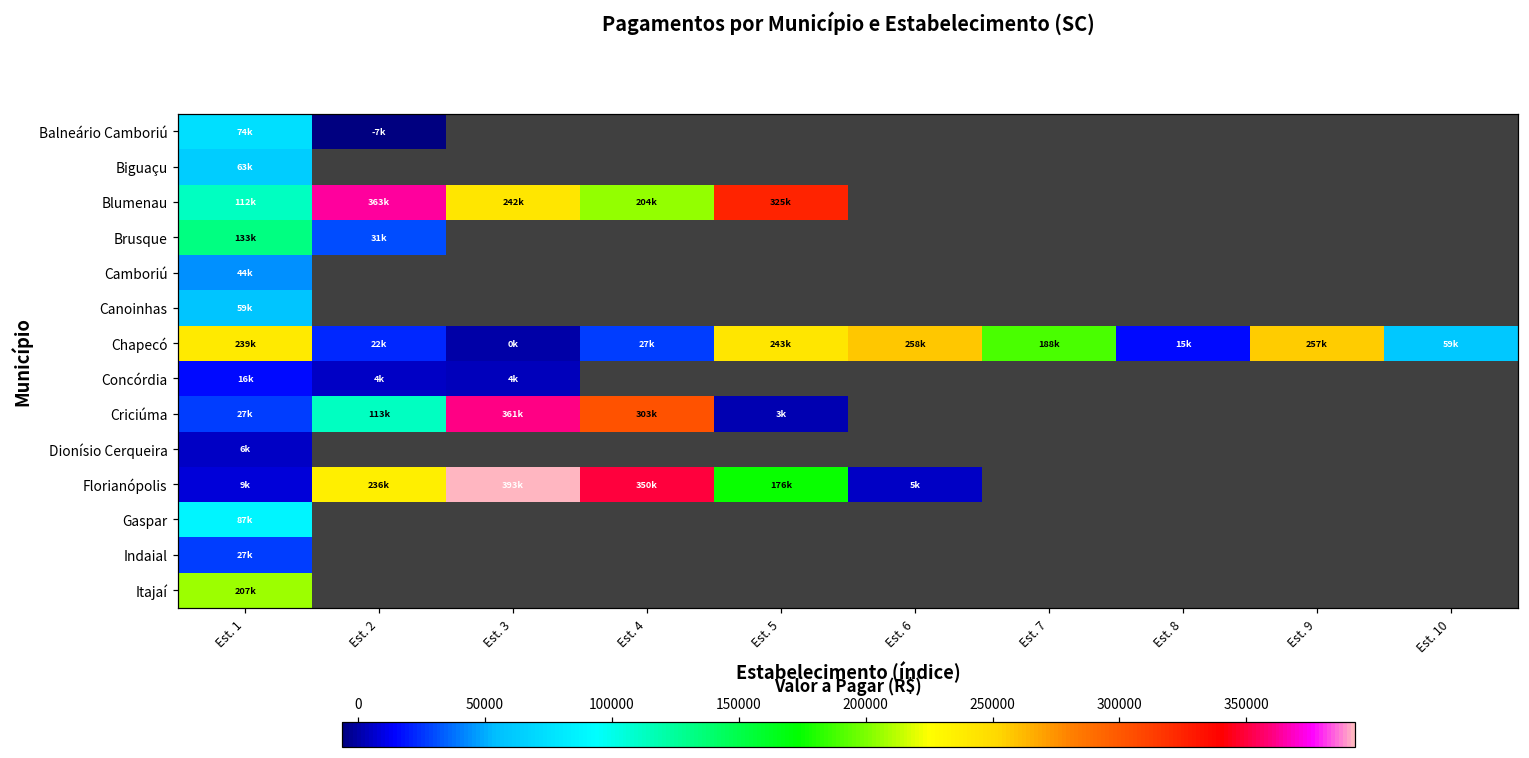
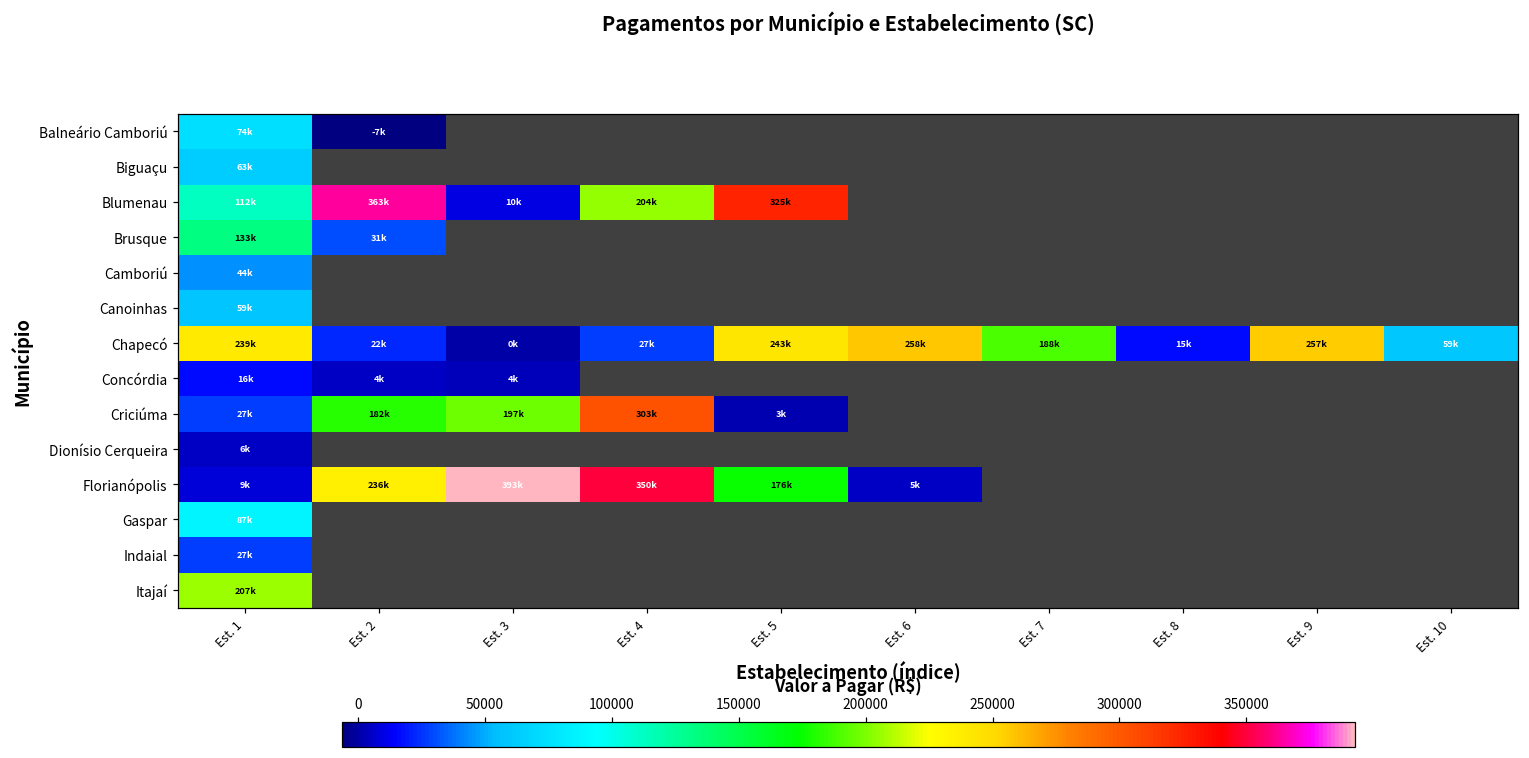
  {
    "Balneário Camboriú": {
      "Est. 1": "74k",
      "Est. 2": "-7k"
    },
    "Biguaçu": {
      "Est. 1": "63k"
    },
    "Blumenau": {
      "Est. 1": "112k",
      "Est. 2": "363k",
-     "Est. 3": "242k",
+     "Est. 3": "10k",
      "Est. 4": "204k",
      "Est. 5": "325k"
    },
    "Brusque": {
      "Est. 1": "133k",
      "Est. 2": "31k"
    },
    "Camboriú": {
      "Est. 1": "44k"
    },
    "Canoinhas": {
      "Est. 1": "59k"
    },
    "Chapecó": {
      "Est. 1": "239k",
      "Est. 2": "22k",
      "Est. 3": "0k",
      "Est. 4": "27k",
      "Est. 5": "243k",
      "Est. 6": "258k",
      "Est. 7": "188k",
      "Est. 8": "15k",
      "Est. 9": "257k",
      "Est. 10": "59k"
    },
    "Concórdia": {
      "Est. 1": "16k",
      "Est. 2": "4k",
      "Est. 3": "4k"
    },
    "Criciúma": {
      "Est. 1": "27k",
-     "Est. 2": "113k",
-     "Est. 3": "361k",
+     "Est. 2": "182k",
+     "Est. 3": "197k",
      "Est. 4": "303k",
      "Est. 5": "3k"
    },
    "Dionísio Cerqueira": {
      "Est. 1": "6k"
    },
    "Florianópolis": {
      "Est. 1": "9k",
      "Est. 2": "236k",
      "Est. 3": "393k",
      "Est. 4": "350k",
      "Est. 5": "176k",
      "Est. 6": "5k"
    },
    "Gaspar": {
      "Est. 1": "87k"
    },
    "Indaial": {
      "Est. 1": "27k"
    },
    "Itajaí": {
      "Est. 1": "207k"
    }
  }
